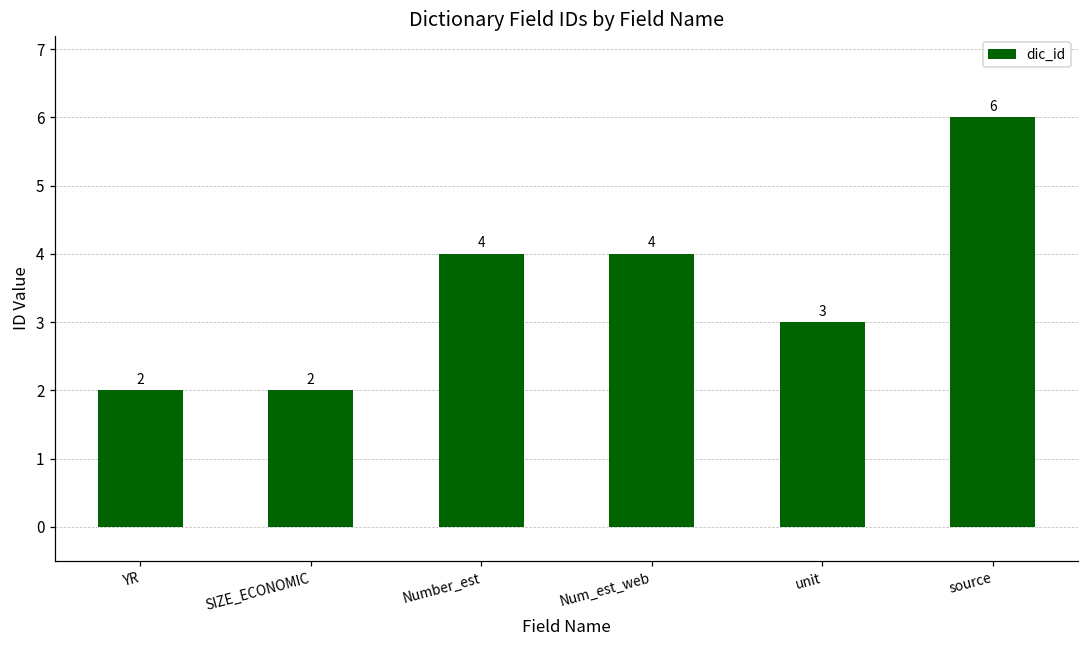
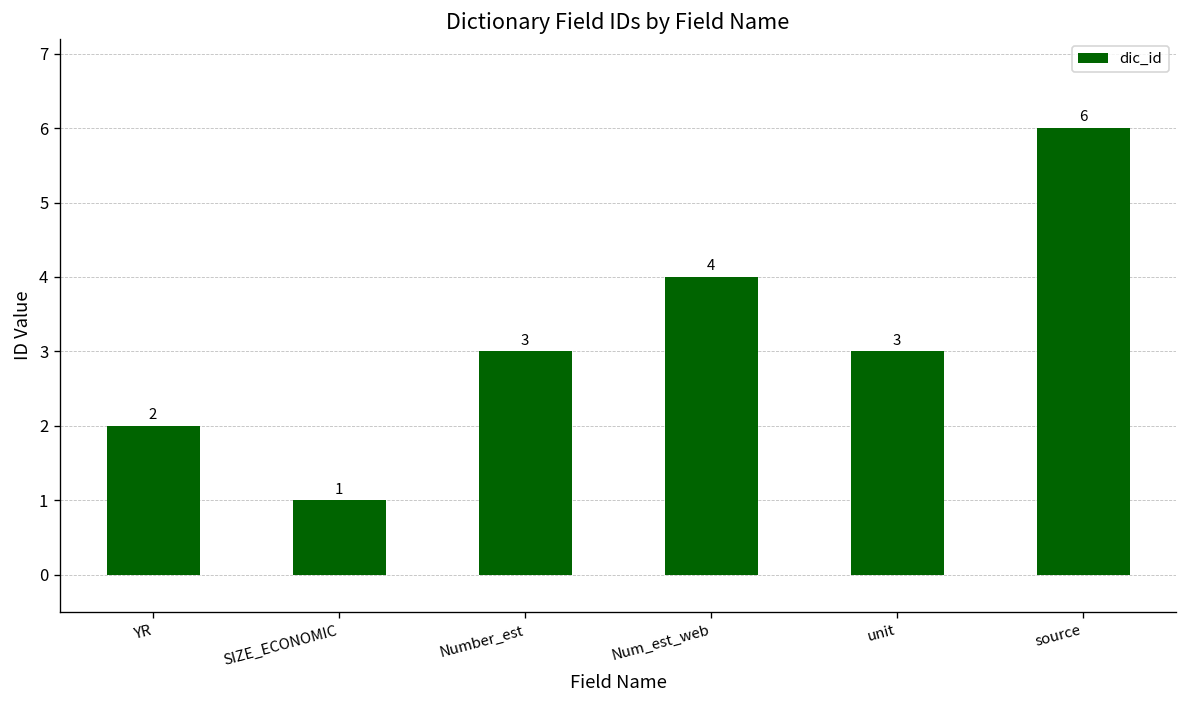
  {
    "YR": 2,
-   "SIZE_ECONOMIC": 2,
-   "Number_est": 4,
+   "SIZE_ECONOMIC": 1,
+   "Number_est": 3,
    "Num_est_web": 4,
    "unit": 3,
    "source": 6
  }
